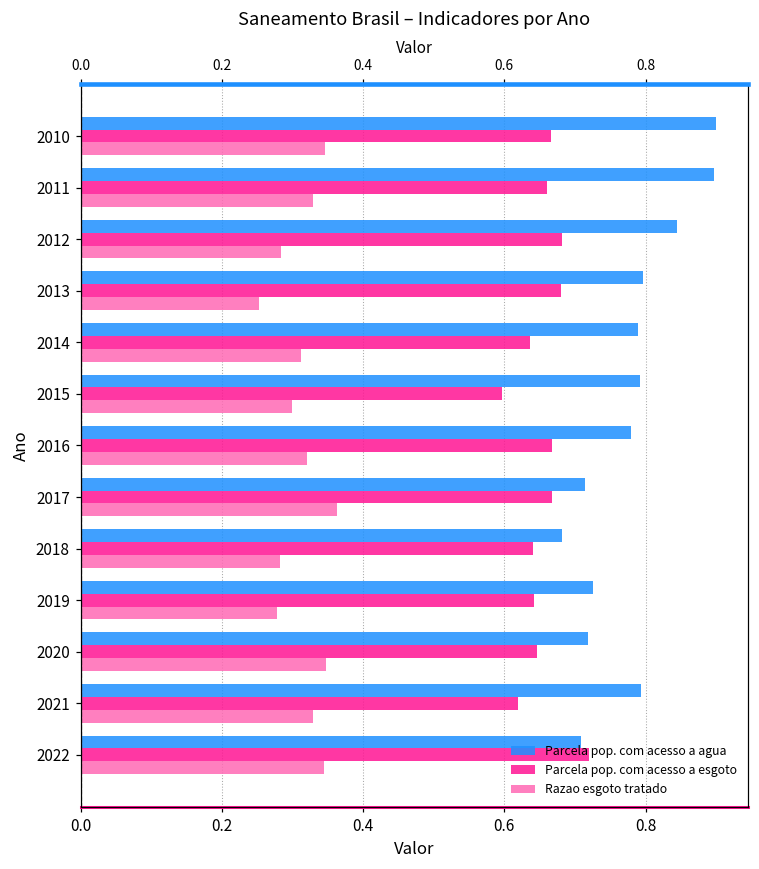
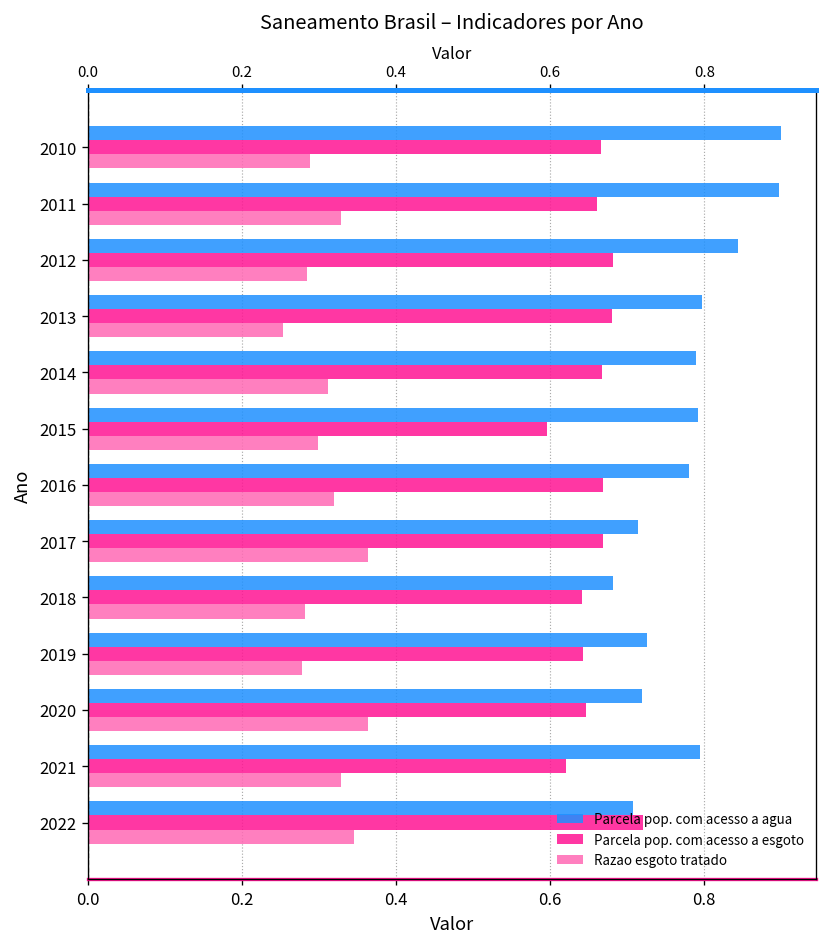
  {
    "Parcela pop. com acesso a agua": {
      "2010": 0.90,
      "2011": 0.90,
      "2012": 0.84,
      "2013": 0.80,
      "2014": 0.79,
      "2015": 0.79,
      "2016": 0.78,
      "2017": 0.71,
      "2018": 0.68,
      "2019": 0.73,
      "2020": 0.72,
      "2021": 0.79,
      "2022": 0.71
    },
    "Parcela pop. com acesso a esgoto": {
      "2010": 0.67,
      "2011": 0.66,
      "2012": 0.68,
      "2013": 0.68,
-     "2014": 0.64,
+     "2014": 0.67,
      "2015": 0.60,
      "2016": 0.67,
      "2017": 0.67,
      "2018": 0.64,
      "2019": 0.64,
      "2020": 0.65,
      "2021": 0.62,
      "2022": 0.72
    },
    "Razao esgoto tratado": {
-     "2010": 0.35,
+     "2010": 0.29,
      "2011": 0.33,
      "2012": 0.28,
      "2013": 0.25,
      "2014": 0.31,
      "2015": 0.30,
      "2016": 0.32,
      "2017": 0.36,
      "2018": 0.28,
      "2019": 0.28,
-     "2020": 0.35,
+     "2020": 0.36,
      "2021": 0.33,
      "2022": 0.35
    }
  }
